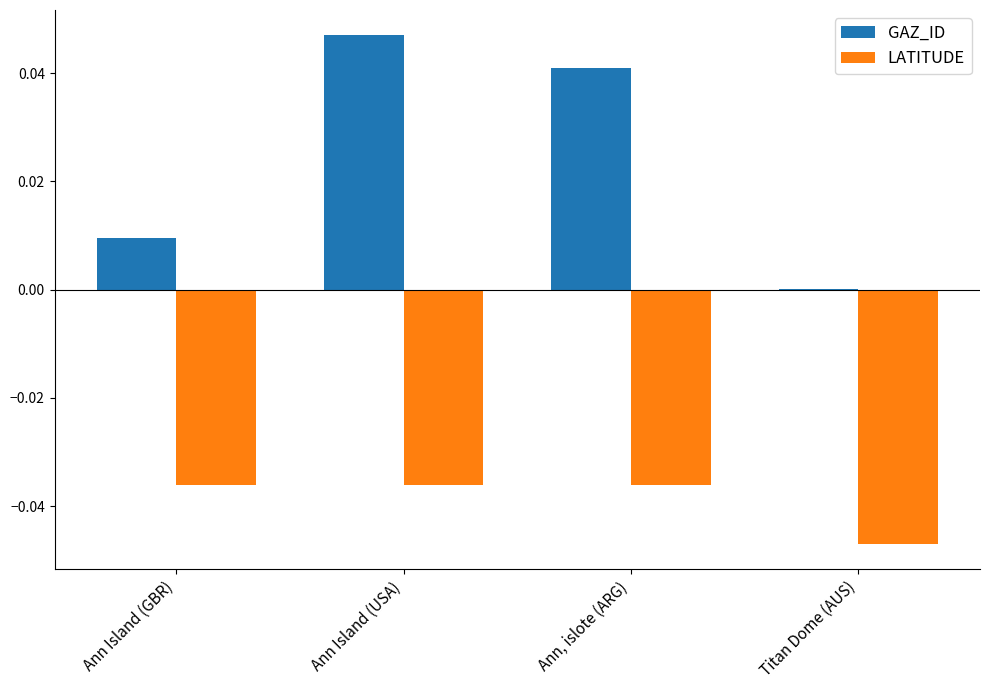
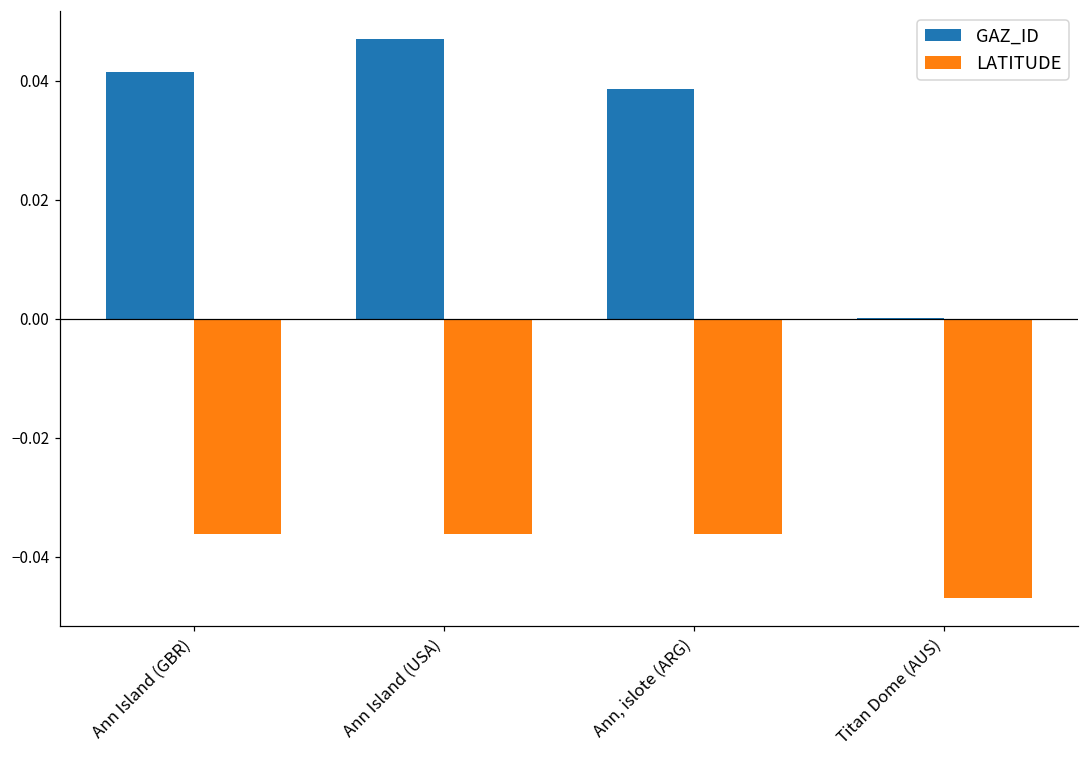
  {
    "GAZ_ID": {
-     "Ann Island (GBR)": 0.010,
+     "Ann Island (GBR)": 0.041,
      "Ann Island (USA)": 0.047,
-     "Ann, islote (ARG)": 0.041
+     "Ann, islote (ARG)": 0.039
    },
    "LATITUDE": {
      "Ann Island (GBR)": -0.036,
      "Ann Island (USA)": -0.036,
      "Ann, islote (ARG)": -0.036,
      "Titan Dome (AUS)": -0.047
    }
  }
